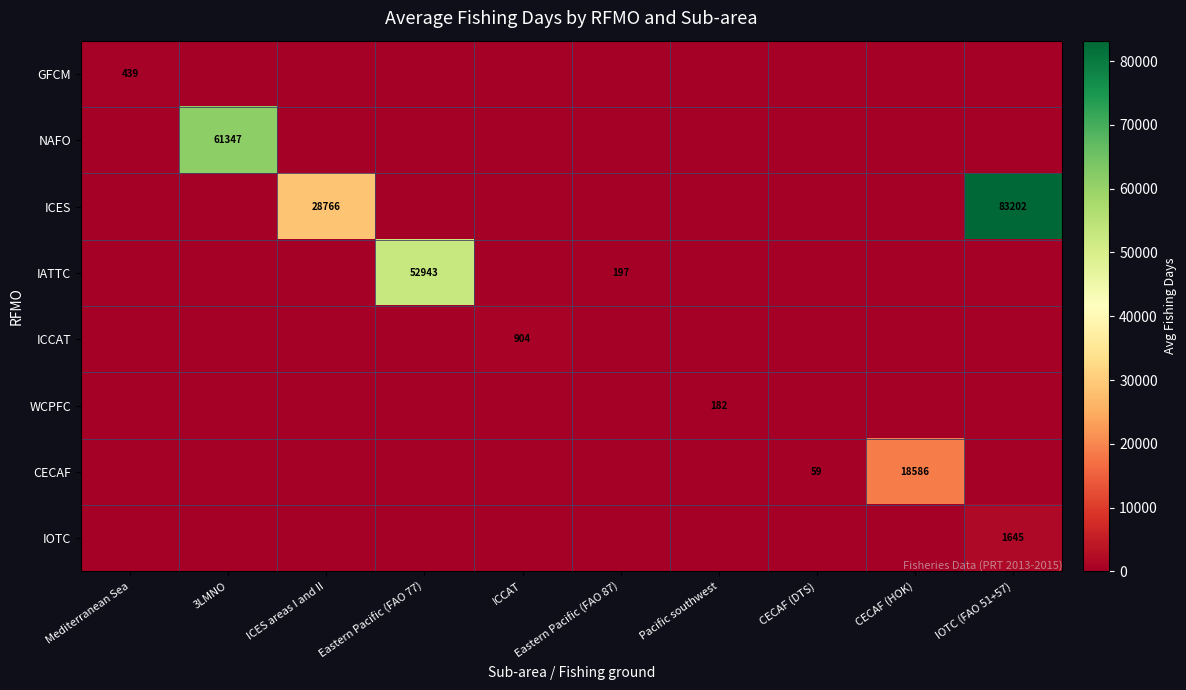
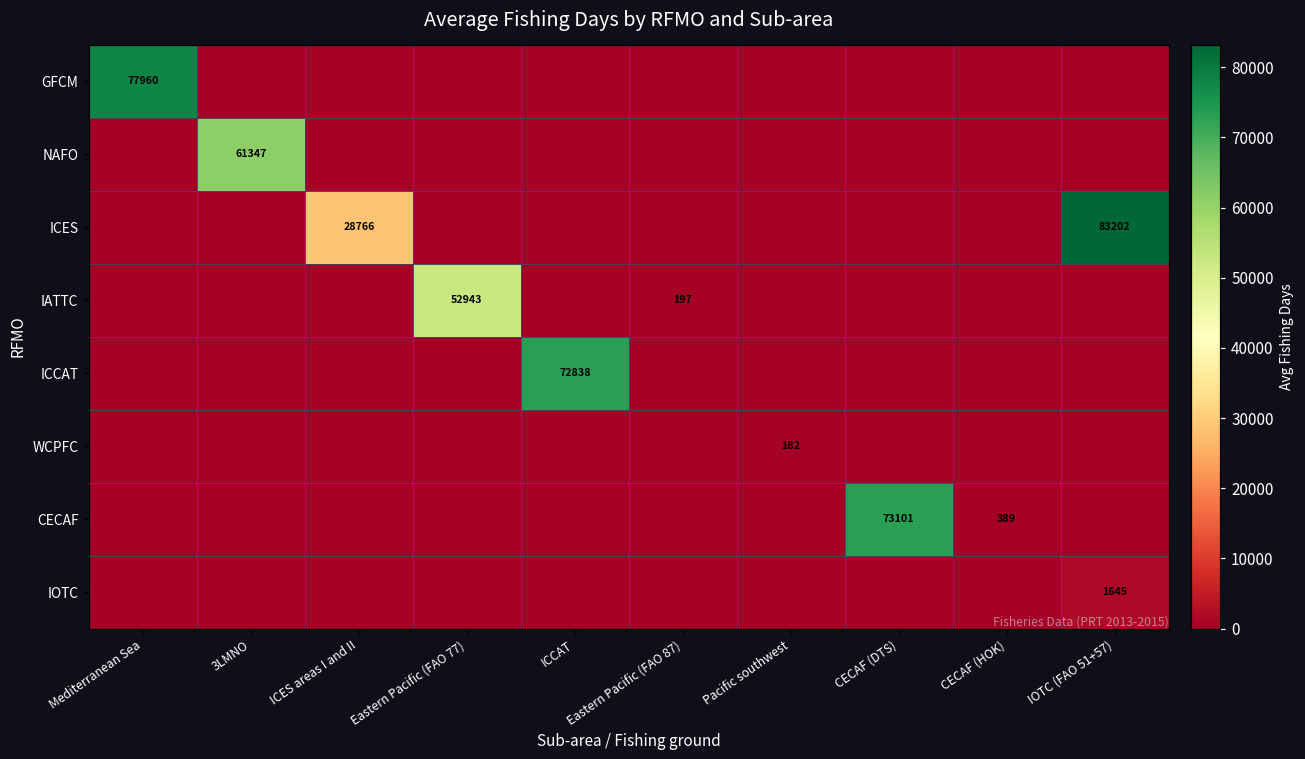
  {
    "GFCM": {
-     "Mediterranean Sea": 439
+     "Mediterranean Sea": 77960
    },
    "NAFO": {
      "3LMNO": 61347
    },
    "ICES": {
      "ICES areas I and II": 28766,
      "IOTC (FAO 51+57)": 83202
    },
    "IATTC": {
      "Eastern Pacific (FAO 77)": 52943,
      "Eastern Pacific (FAO 87)": 197
    },
    "ICCAT": {
-     "ICCAT": 904
+     "ICCAT": 72838
    },
    "WCPFC": {
      "Pacific southwest": 182
    },
    "CECAF": {
-     "CECAF (DTS)": 59,
-     "CECAF (HOK)": 18586
+     "CECAF (DTS)": 73101,
+     "CECAF (HOK)": 389
    }
  }
